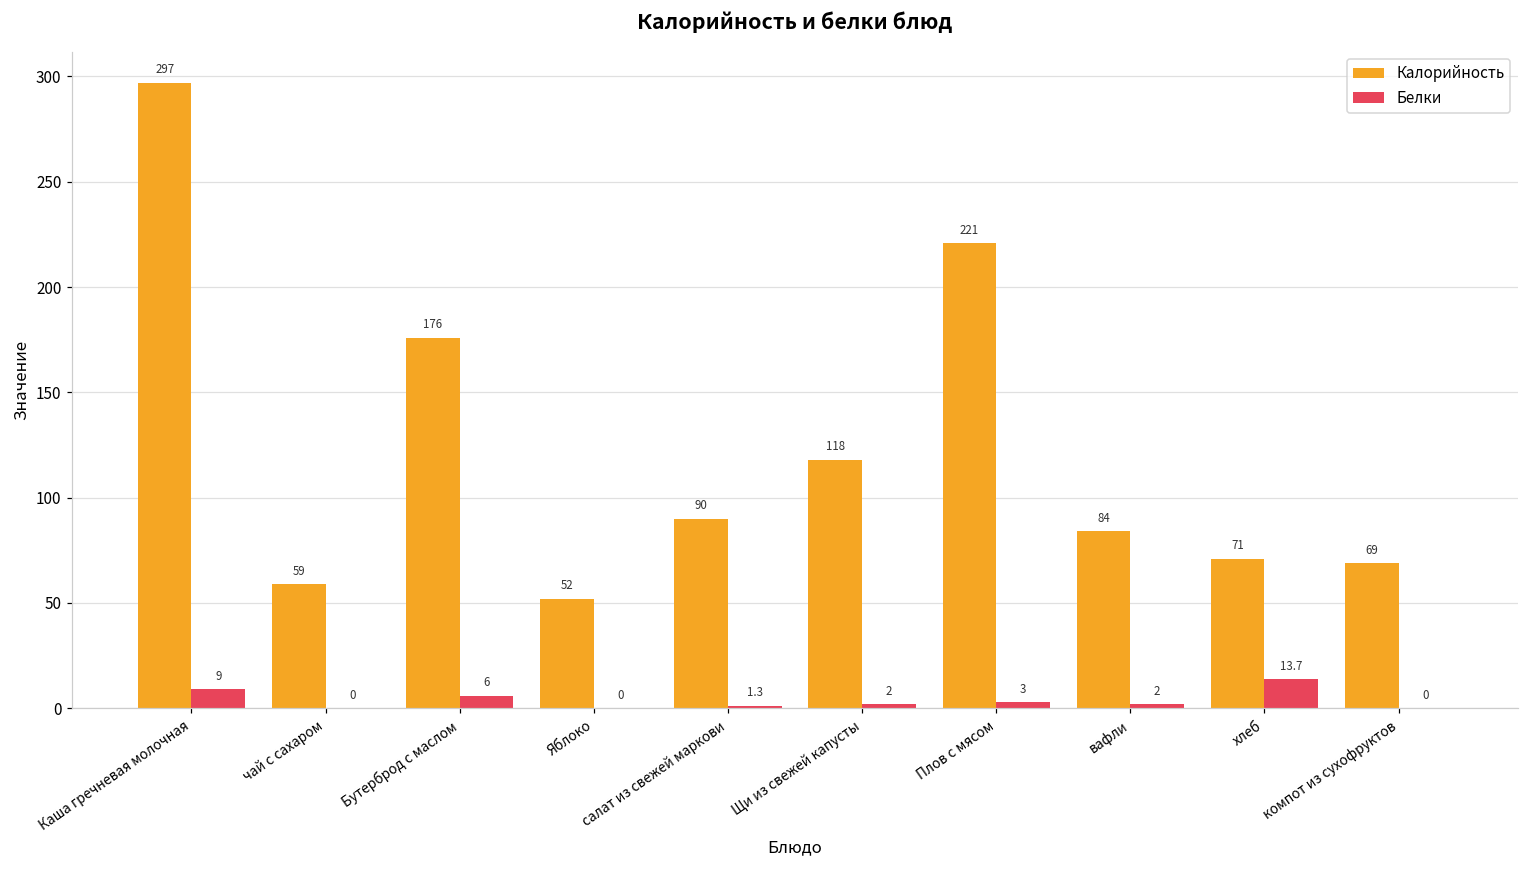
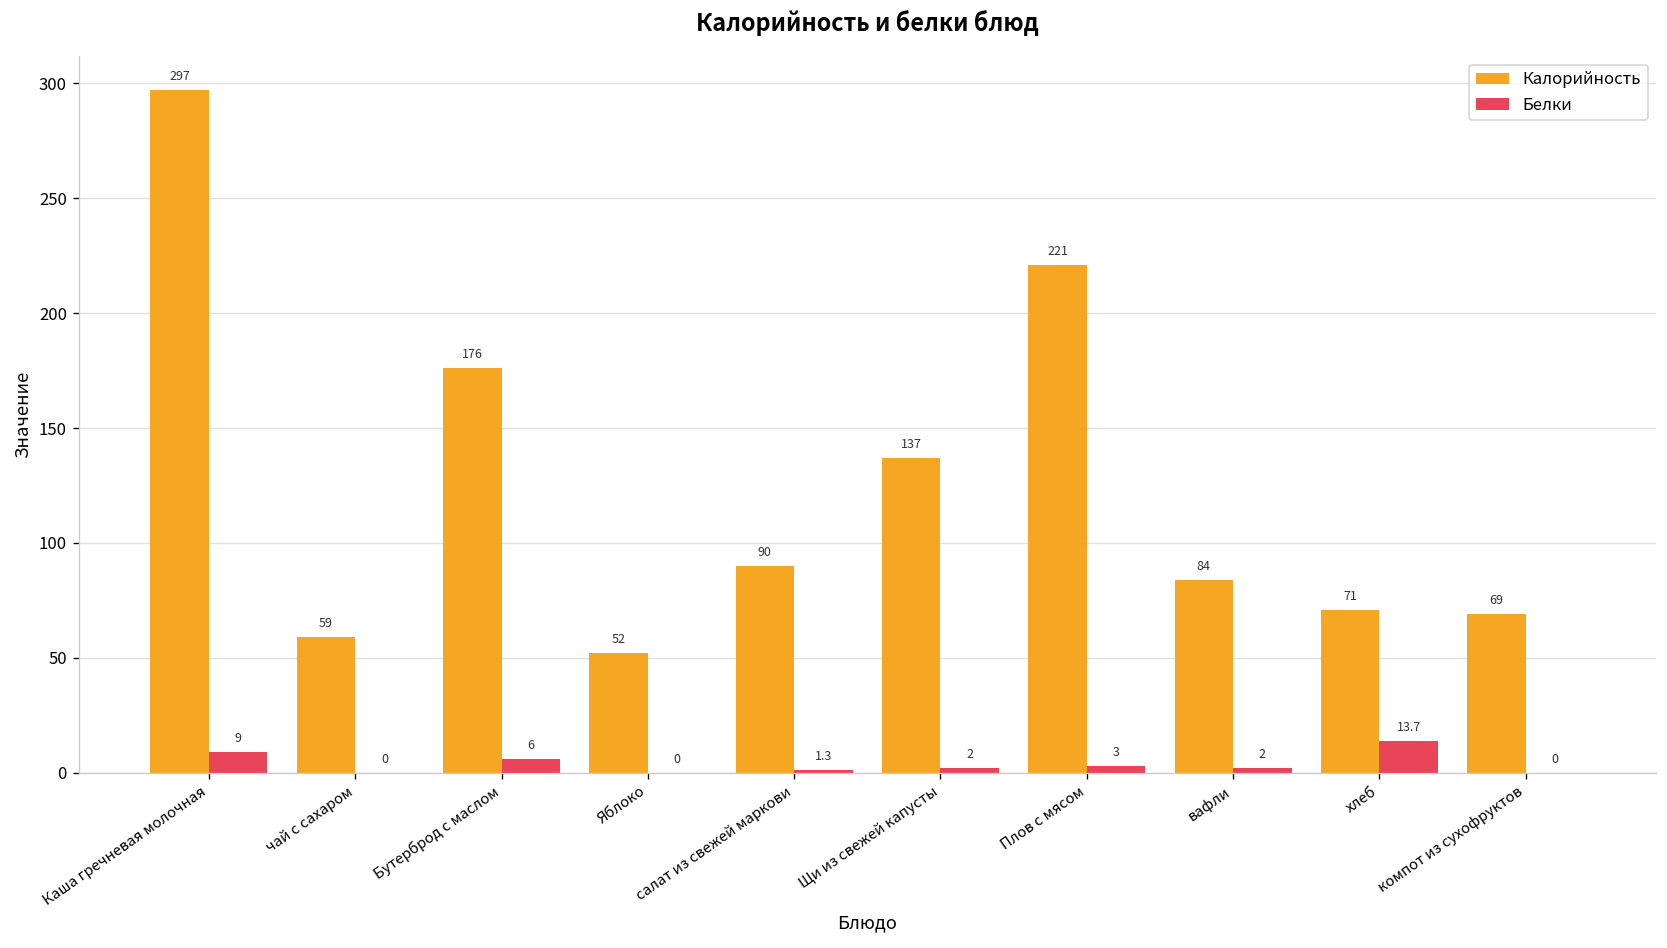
  {
    "Калорийность": {
      "Каша гречневая молочная": 297,
      "чай с сахаром": 59,
      "Бутерброд с маслом": 176,
      "Яблоко": 52,
      "салат из свежей маркови": 90,
-     "Щи из свежей капусты": 118,
+     "Щи из свежей капусты": 137,
      "Плов с мясом": 221,
      "вафли": 84,
      "хлеб": 71,
      "компот из сухофруктов": 69
    },
    "Белки": {
      "Каша гречневая молочная": 9,
      "чай с сахаром": 0,
      "Бутерброд с маслом": 6,
      "Яблоко": 0,
      "салат из свежей маркови": 1.3,
      "Щи из свежей капусты": 2,
      "Плов с мясом": 3,
      "вафли": 2,
      "хлеб": 13.7,
      "компот из сухофруктов": 0
    }
  }
